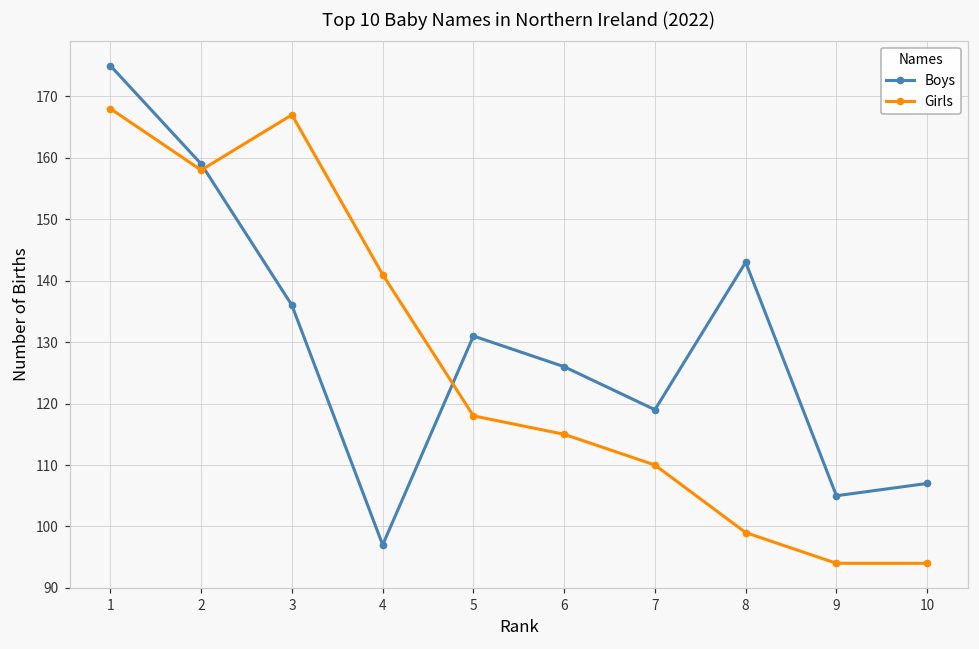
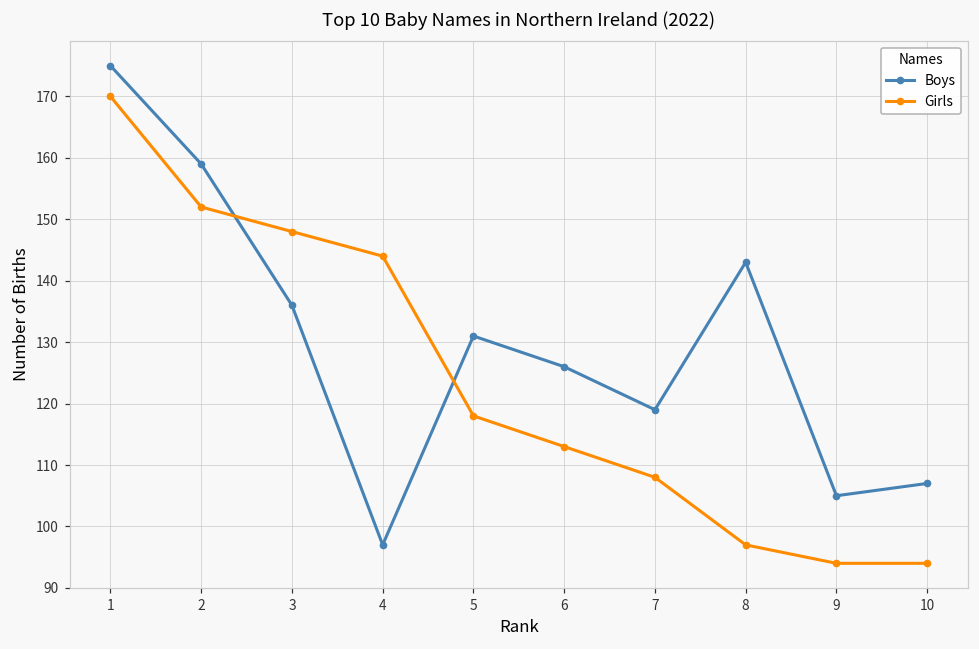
  {
    "Boys": {
      "1": 175,
      "2": 159,
      "3": 136,
      "4": 97,
      "5": 131,
      "6": 126,
      "7": 119,
      "8": 143,
      "9": 105,
      "10": 107
    },
    "Girls": {
-     "1": 168,
-     "2": 158,
-     "3": 167,
-     "4": 141,
+     "1": 170,
+     "2": 152,
+     "3": 148,
+     "4": 144,
      "5": 118,
-     "6": 115,
-     "7": 110,
-     "8": 99,
+     "6": 113,
+     "7": 108,
+     "8": 97,
      "9": 94,
      "10": 94
    }
  }
